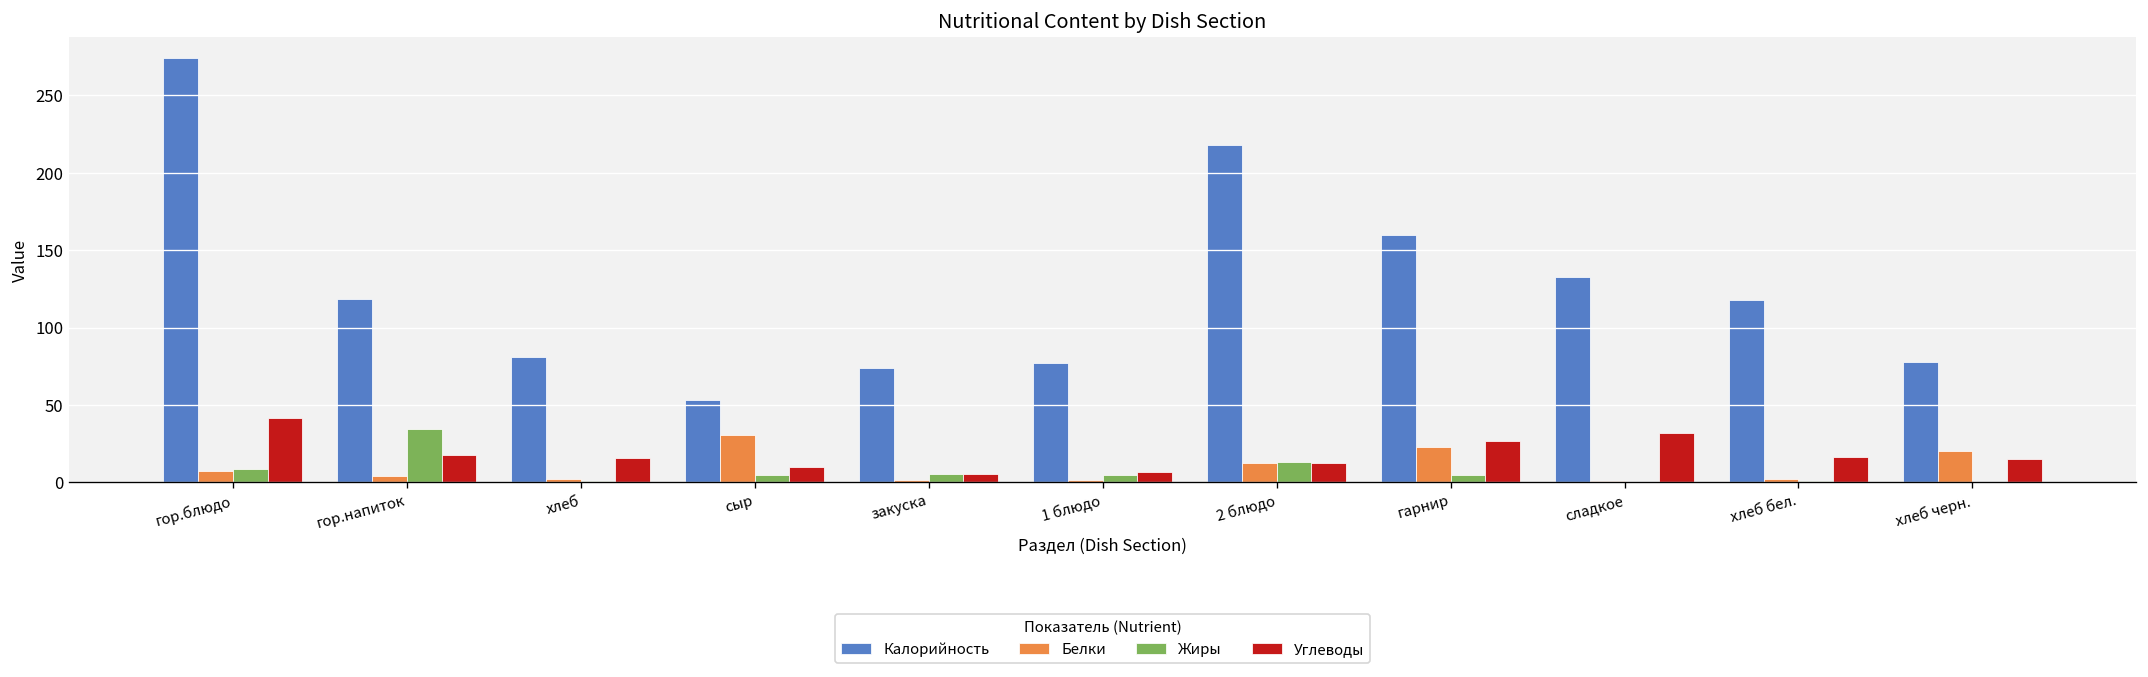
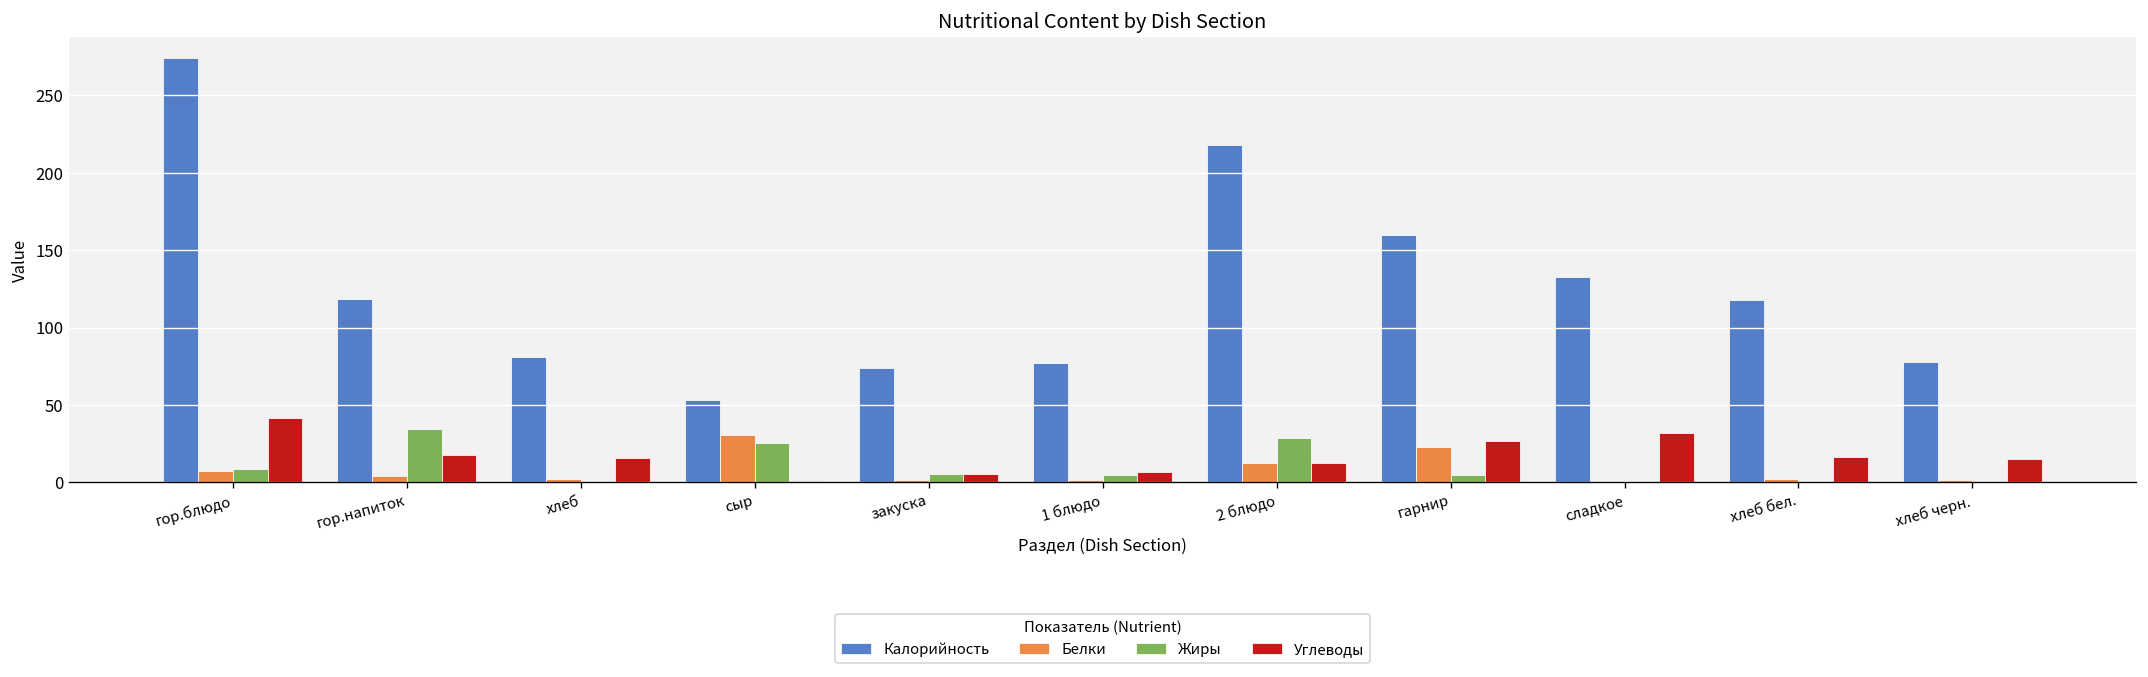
  {
    "Калорийность": {
      "гор.блюдо": 274,
      "гор.напиток": 119,
      "хлеб": 81,
      "сыр": 53,
      "закуска": 74,
      "1 блюдо": 77,
      "2 блюдо": 218,
      "гарнир": 160,
      "сладкое": 133,
      "хлеб бел.": 118,
      "хлеб черн.": 78
    },
    "Белки": {
      "гор.блюдо": 8,
      "гор.напиток": 4,
      "хлеб": 2,
      "сыр": 31,
      "2 блюдо": 12,
      "гарнир": 23,
      "хлеб бел.": 2,
-     "хлеб черн.": 20
+     "хлеб черн.": 2
    },
    "Жиры": {
      "гор.блюдо": 9,
      "гор.напиток": 34,
-     "сыр": 5,
+     "сыр": 25,
      "закуска": 5,
      "1 блюдо": 5,
-     "2 блюдо": 13,
+     "2 блюдо": 28,
      "гарнир": 5
    },
    "Углеводы": {
      "гор.блюдо": 42,
      "гор.напиток": 18,
      "хлеб": 16,
-     "сыр": 10,
+     "сыр": 1,
      "закуска": 5,
      "1 блюдо": 7,
      "2 блюдо": 12,
      "гарнир": 26,
      "сладкое": 32,
      "хлеб бел.": 16,
      "хлеб черн.": 15
    }
  }
